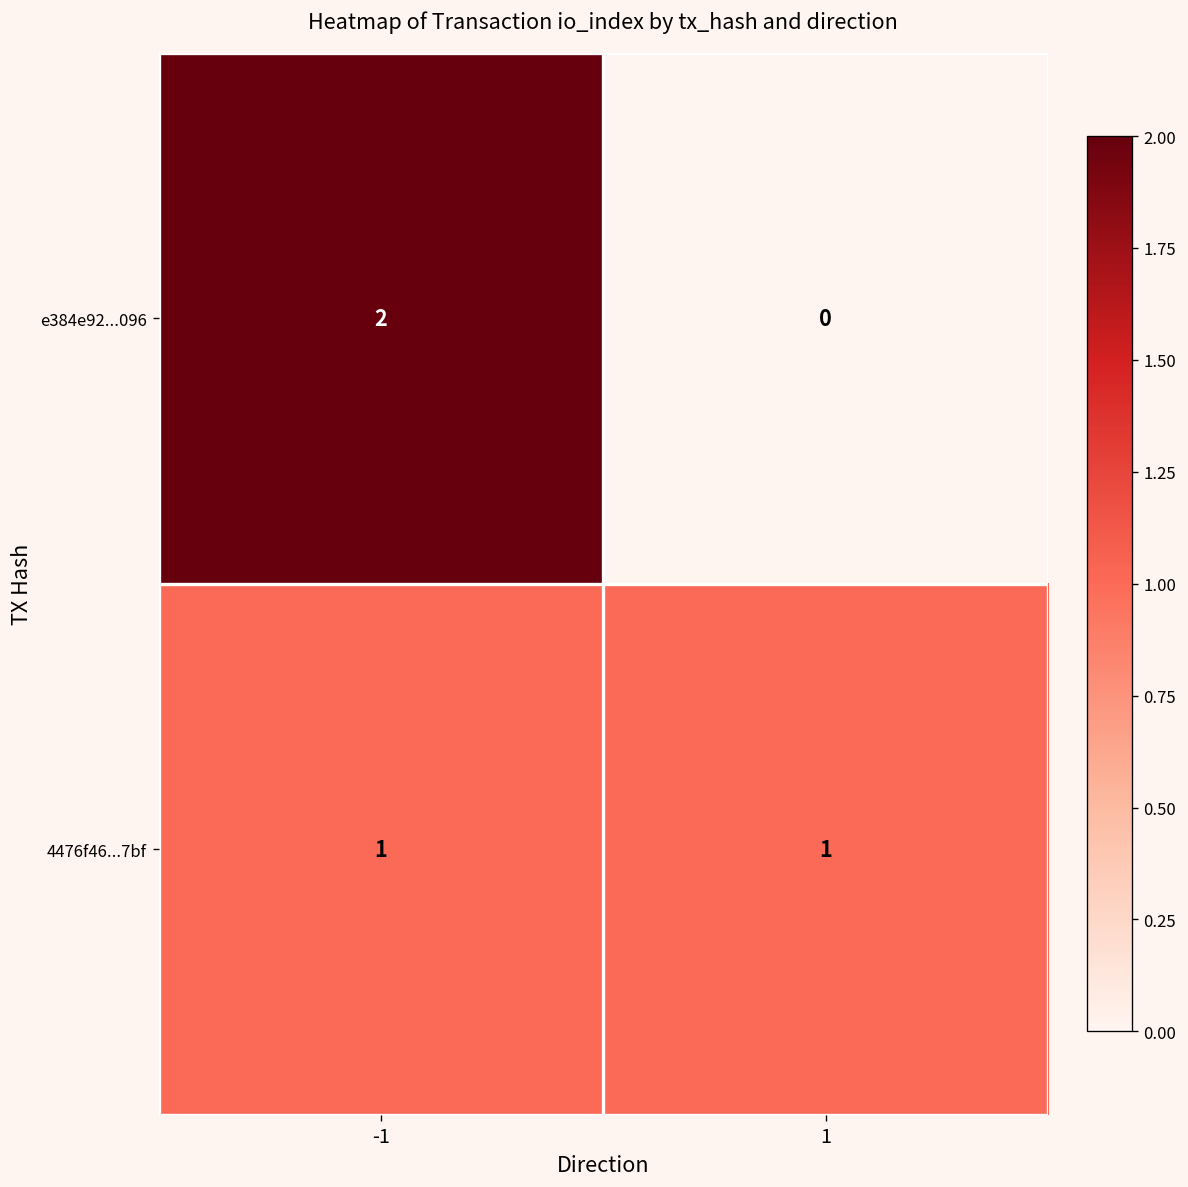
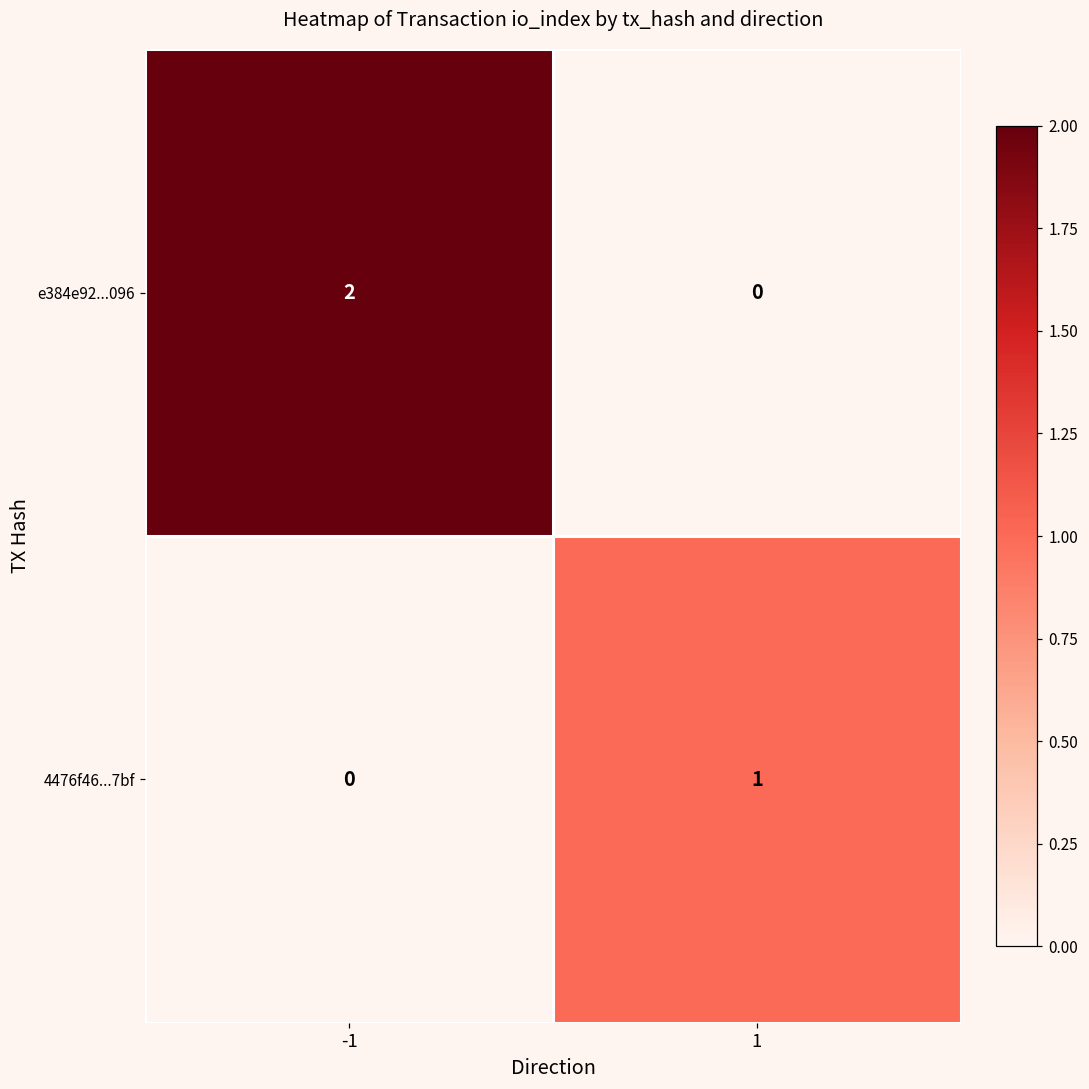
  {
    "e384e92...096": {
      "-1": 2,
      "1": 0
    },
    "4476f46...7bf": {
-     "-1": 1,
+     "-1": 0,
      "1": 1
    }
  }
